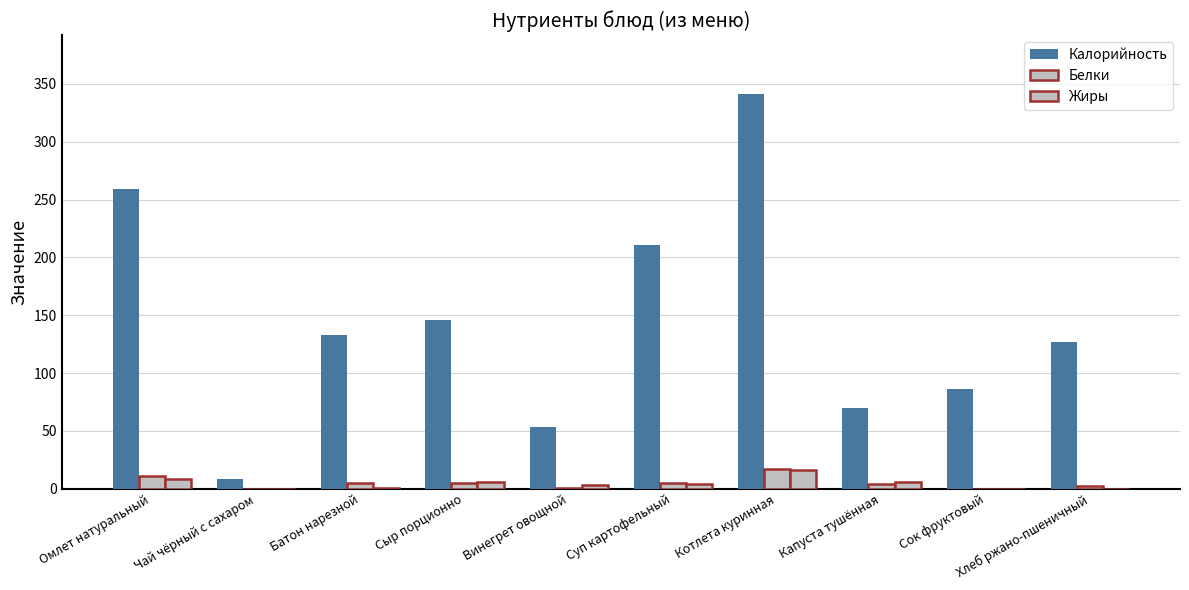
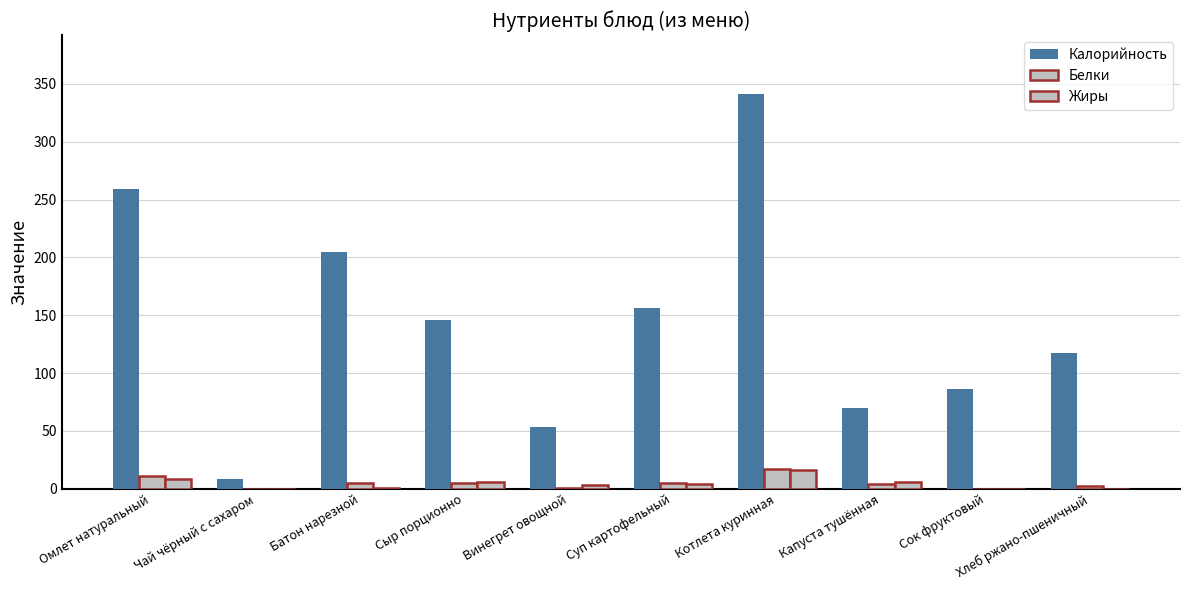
  {
    "Калорийность": {
      "Омлет натуральный": 259,
      "Чай чёрный с сахаром": 8,
-     "Батон нарезной": 133,
+     "Батон нарезной": 205,
      "Сыр порционно": 146,
      "Винегрет овощной": 53,
-     "Суп картофельный": 211,
+     "Суп картофельный": 156,
      "Котлета куринная": 341,
      "Капуста тушённая": 70,
      "Сок фруктовый": 86,
-     "Хлеб ржано-пшеничный": 127
+     "Хлеб ржано-пшеничный": 117
    }
  }
